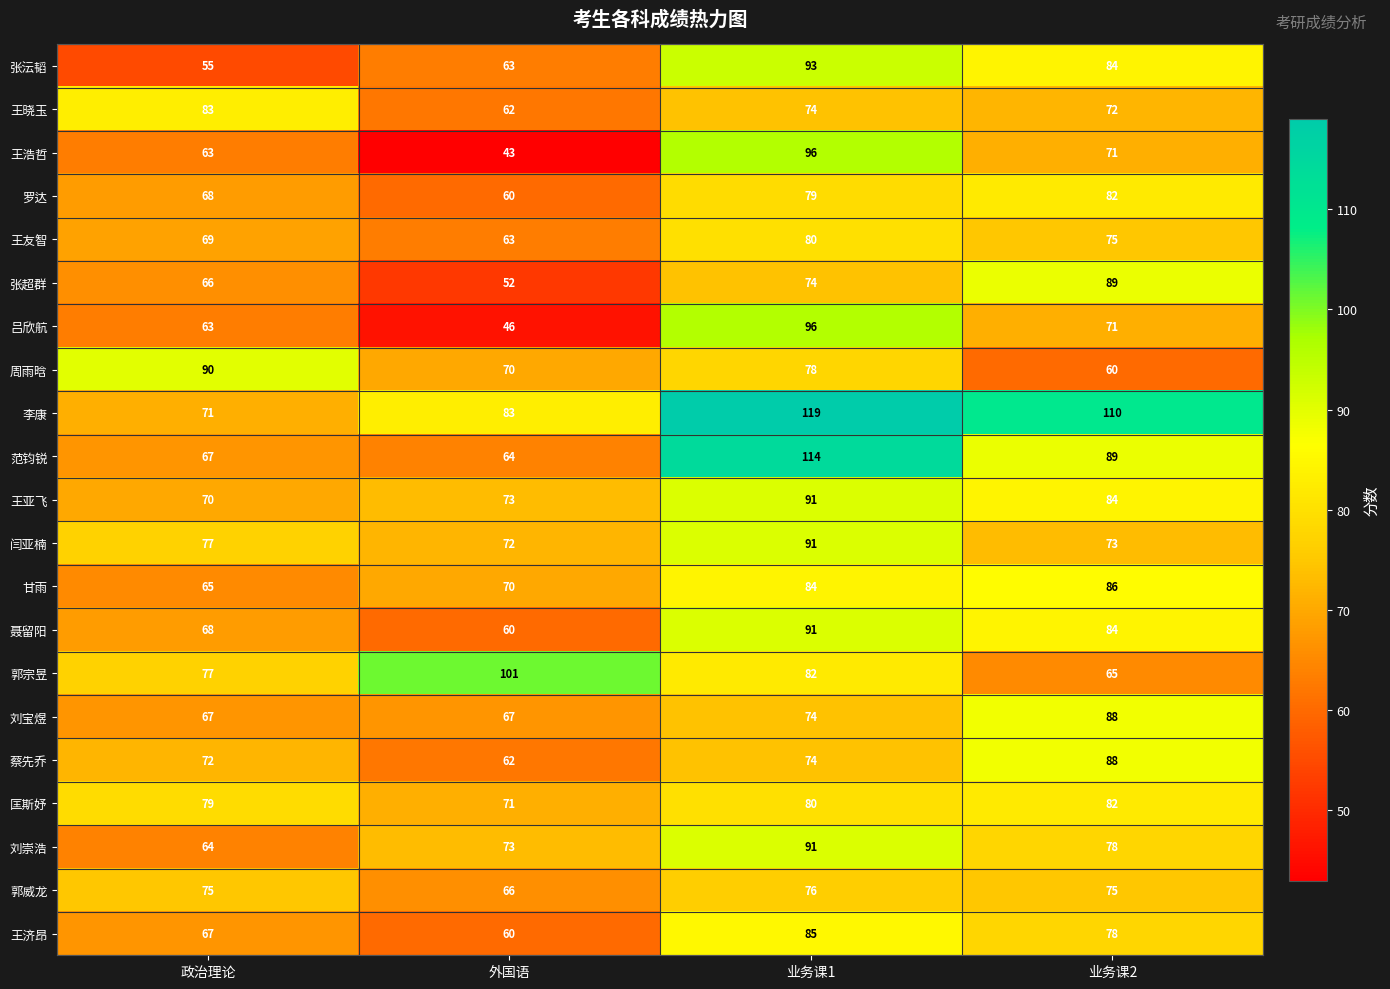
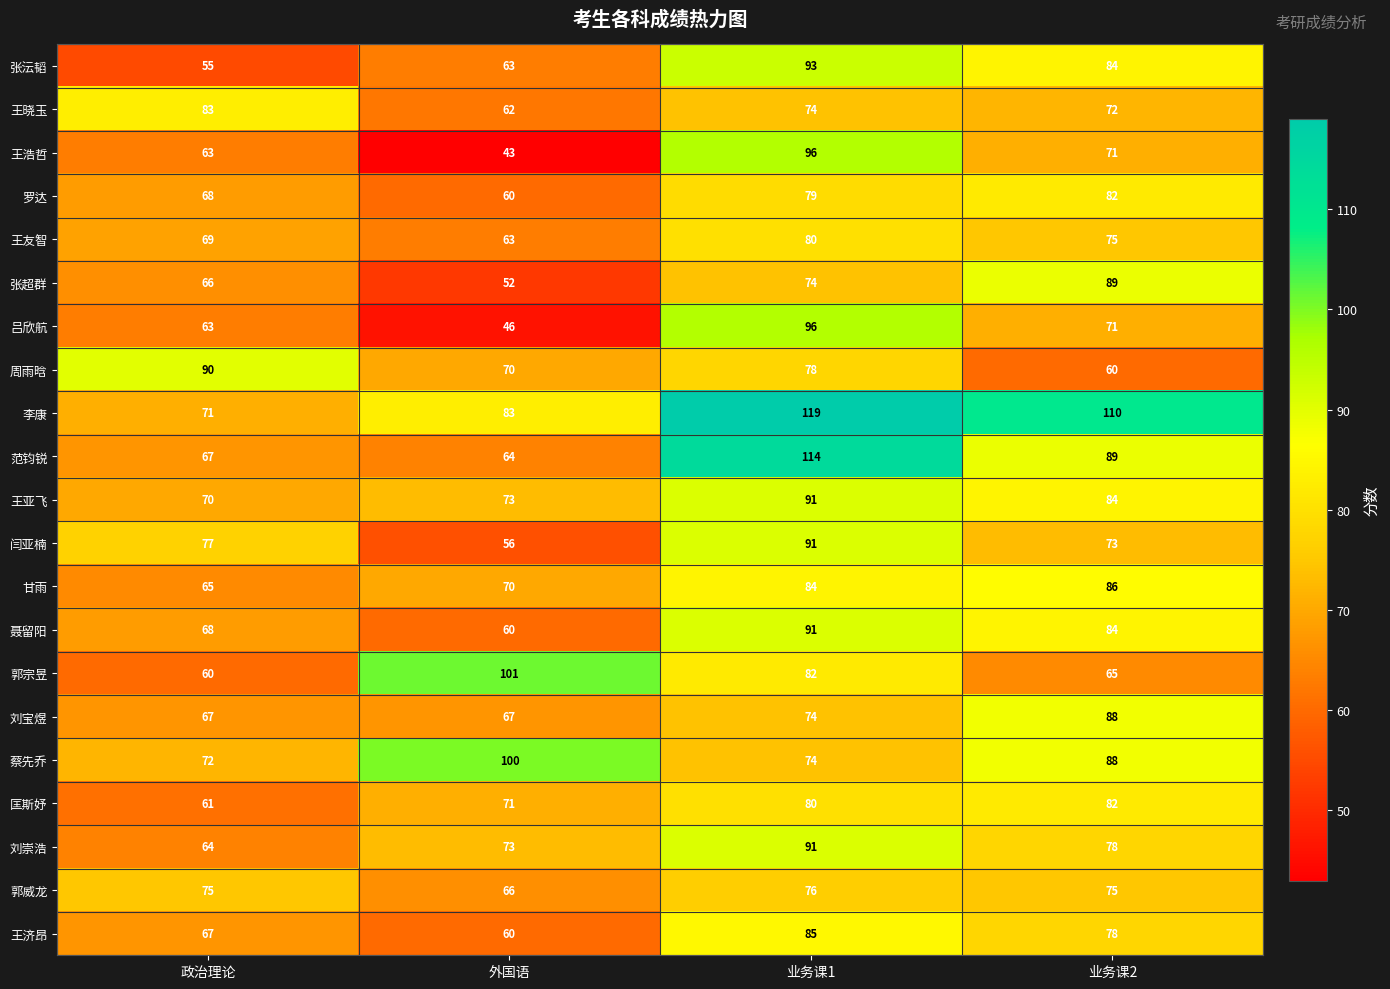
  {
    "张沄韬": {
      "政治理论": 55,
      "外国语": 63,
      "业务课1": 93,
      "业务课2": 84
    },
    "王晓玉": {
      "政治理论": 83,
      "外国语": 62,
      "业务课1": 74,
      "业务课2": 72
    },
    "王浩哲": {
      "政治理论": 63,
      "外国语": 43,
      "业务课1": 96,
      "业务课2": 71
    },
    "罗达": {
      "政治理论": 68,
      "外国语": 60,
      "业务课1": 79,
      "业务课2": 82
    },
    "王友智": {
      "政治理论": 69,
      "外国语": 63,
      "业务课1": 80,
      "业务课2": 75
    },
    "张超群": {
      "政治理论": 66,
      "外国语": 52,
      "业务课1": 74,
      "业务课2": 89
    },
    "吕欣航": {
      "政治理论": 63,
      "外国语": 46,
      "业务课1": 96,
      "业务课2": 71
    },
    "周雨晗": {
      "政治理论": 90,
      "外国语": 70,
      "业务课1": 78,
      "业务课2": 60
    },
    "李康": {
      "政治理论": 71,
      "外国语": 83,
      "业务课1": 119,
      "业务课2": 110
    },
    "范钧锐": {
      "政治理论": 67,
      "外国语": 64,
      "业务课1": 114,
      "业务课2": 89
    },
    "王亚飞": {
      "政治理论": 70,
      "外国语": 73,
      "业务课1": 91,
      "业务课2": 84
    },
    "闫亚楠": {
      "政治理论": 77,
-     "外国语": 72,
+     "外国语": 56,
      "业务课1": 91,
      "业务课2": 73
    },
    "甘雨": {
      "政治理论": 65,
      "外国语": 70,
      "业务课1": 84,
      "业务课2": 86
    },
    "聂留阳": {
      "政治理论": 68,
      "外国语": 60,
      "业务课1": 91,
      "业务课2": 84
    },
    "郭宗昱": {
-     "政治理论": 77,
+     "政治理论": 60,
      "外国语": 101,
      "业务课1": 82,
      "业务课2": 65
    },
    "刘宝煜": {
      "政治理论": 67,
      "外国语": 67,
      "业务课1": 74,
      "业务课2": 88
    },
    "蔡先乔": {
      "政治理论": 72,
-     "外国语": 62,
+     "外国语": 100,
      "业务课1": 74,
      "业务课2": 88
    },
    "匡斯妤": {
-     "政治理论": 79,
+     "政治理论": 61,
      "外国语": 71,
      "业务课1": 80,
      "业务课2": 82
    },
    "刘崇浩": {
      "政治理论": 64,
      "外国语": 73,
      "业务课1": 91,
      "业务课2": 78
    },
    "郭威龙": {
      "政治理论": 75,
      "外国语": 66,
      "业务课1": 76,
      "业务课2": 75
    },
    "王济昂": {
      "政治理论": 67,
      "外国语": 60,
      "业务课1": 85,
      "业务课2": 78
    }
  }
